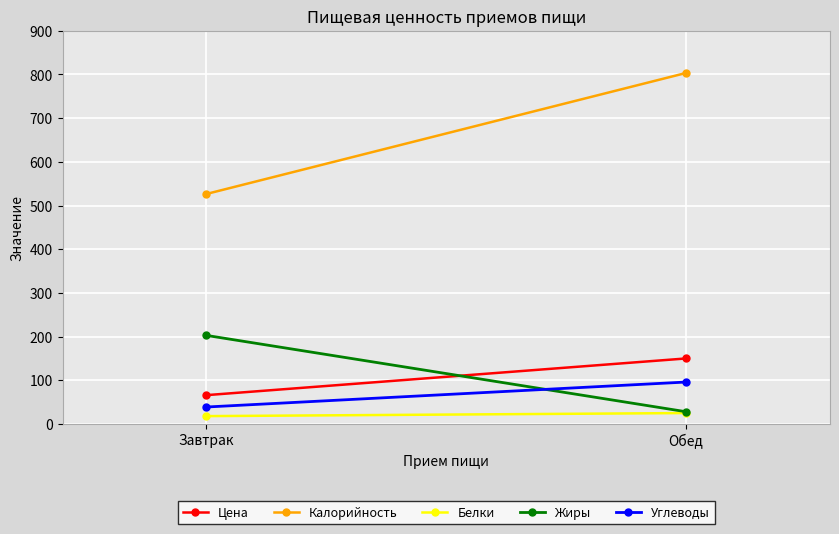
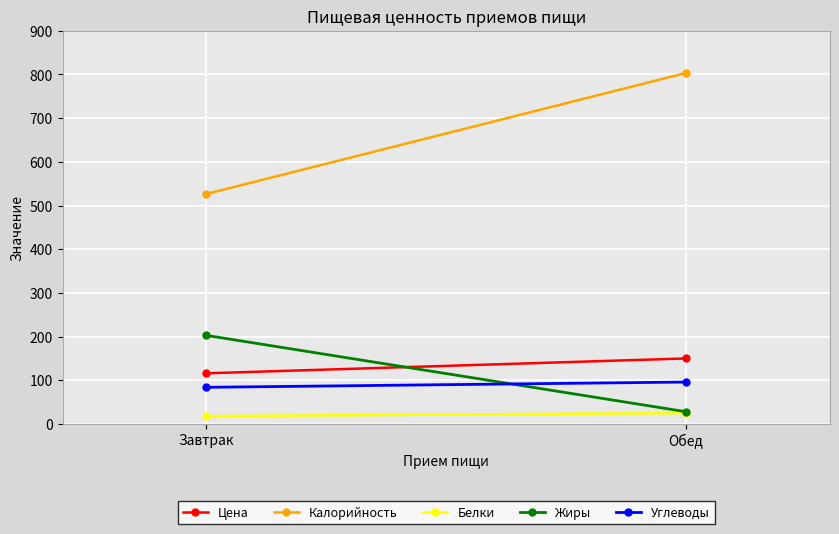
  {
    "Цена": {
-     "Завтрак": 70,
+     "Завтрак": 120,
      "Обед": 150
    },
    "Калорийность": {
      "Завтрак": 530,
      "Обед": 800
    },
    "Белки": {
      "Завтрак": 20
    },
    "Жиры": {
      "Завтрак": 200
    },
    "Углеводы": {
-     "Завтрак": 40,
+     "Завтрак": 80,
      "Обед": 100
    }
  }
